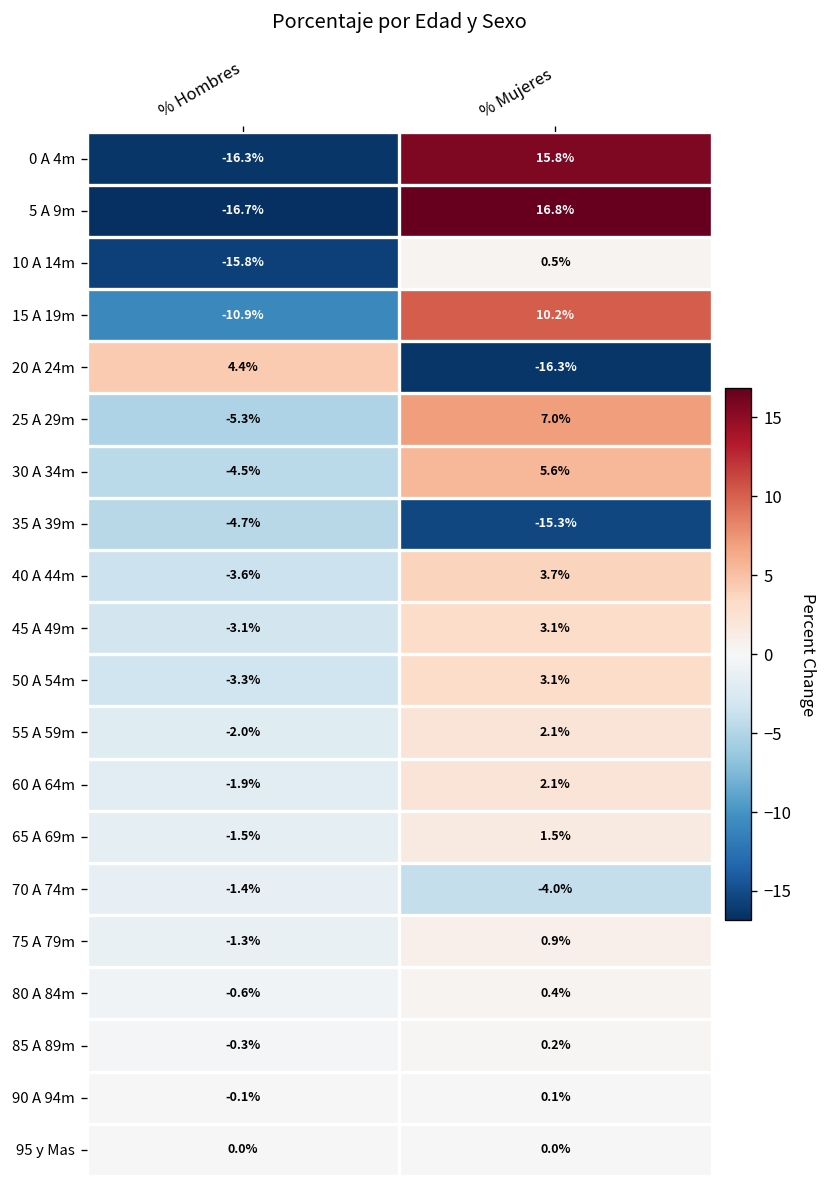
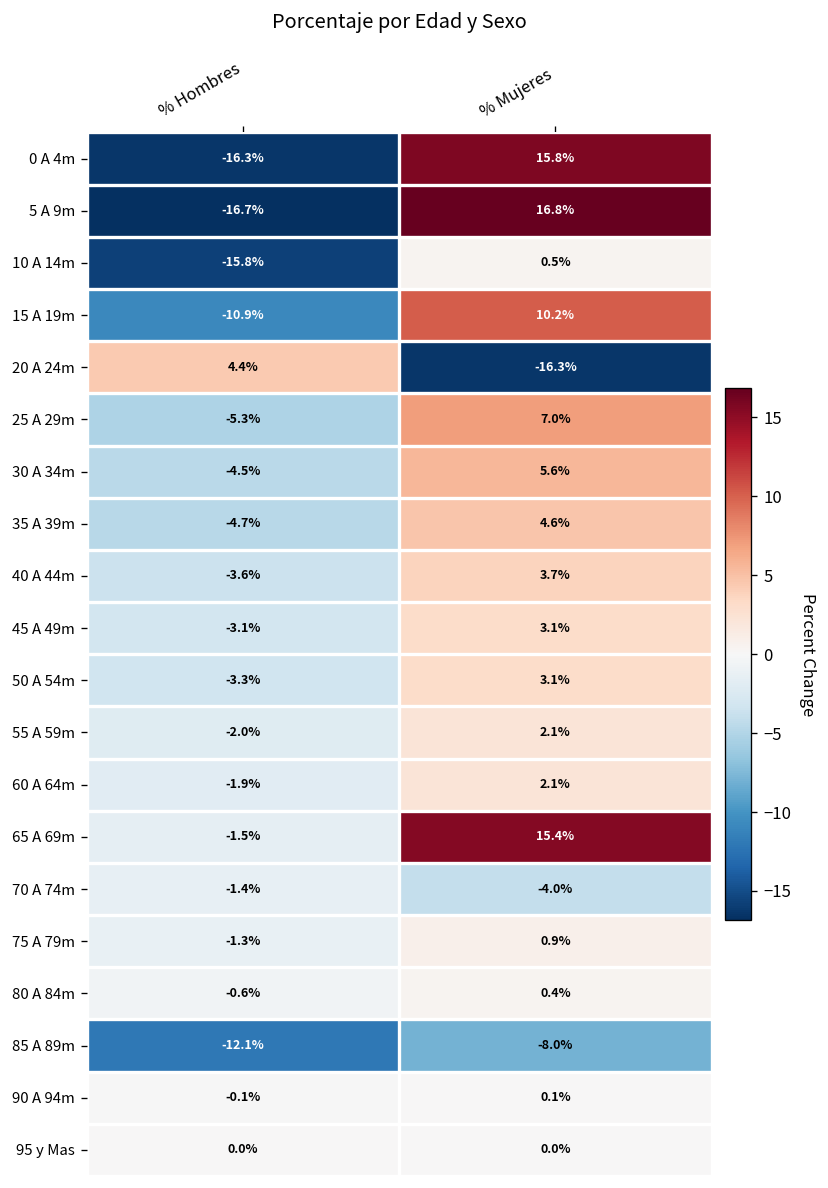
  {
    "0 A 4m": {
      "% Hombres": "-16.3%",
      "% Mujeres": "15.8%"
    },
    "5 A 9m": {
      "% Hombres": "-16.7%",
      "% Mujeres": "16.8%"
    },
    "10 A 14m": {
      "% Hombres": "-15.8%",
      "% Mujeres": "0.5%"
    },
    "15 A 19m": {
      "% Hombres": "-10.9%",
      "% Mujeres": "10.2%"
    },
    "20 A 24m": {
      "% Hombres": "4.4%",
      "% Mujeres": "-16.3%"
    },
    "25 A 29m": {
      "% Hombres": "-5.3%",
      "% Mujeres": "7.0%"
    },
    "30 A 34m": {
      "% Hombres": "-4.5%",
      "% Mujeres": "5.6%"
    },
    "35 A 39m": {
      "% Hombres": "-4.7%",
-     "% Mujeres": "-15.3%"
+     "% Mujeres": "4.6%"
    },
    "40 A 44m": {
      "% Hombres": "-3.6%",
      "% Mujeres": "3.7%"
    },
    "45 A 49m": {
      "% Hombres": "-3.1%",
      "% Mujeres": "3.1%"
    },
    "50 A 54m": {
      "% Hombres": "-3.3%",
      "% Mujeres": "3.1%"
    },
    "55 A 59m": {
      "% Hombres": "-2.0%",
      "% Mujeres": "2.1%"
    },
    "60 A 64m": {
      "% Hombres": "-1.9%",
      "% Mujeres": "2.1%"
    },
    "65 A 69m": {
      "% Hombres": "-1.5%",
-     "% Mujeres": "1.5%"
+     "% Mujeres": "15.4%"
    },
    "70 A 74m": {
      "% Hombres": "-1.4%",
      "% Mujeres": "-4.0%"
    },
    "75 A 79m": {
      "% Hombres": "-1.3%",
      "% Mujeres": "0.9%"
    },
    "80 A 84m": {
      "% Hombres": "-0.6%",
      "% Mujeres": "0.4%"
    },
    "85 A 89m": {
-     "% Hombres": "-0.3%",
-     "% Mujeres": "0.2%"
+     "% Hombres": "-12.1%",
+     "% Mujeres": "-8.0%"
    },
    "90 A 94m": {
      "% Hombres": "-0.1%",
      "% Mujeres": "0.1%"
    },
    "95 y Mas": {
      "% Hombres": "0.0%",
      "% Mujeres": "0.0%"
    }
  }
